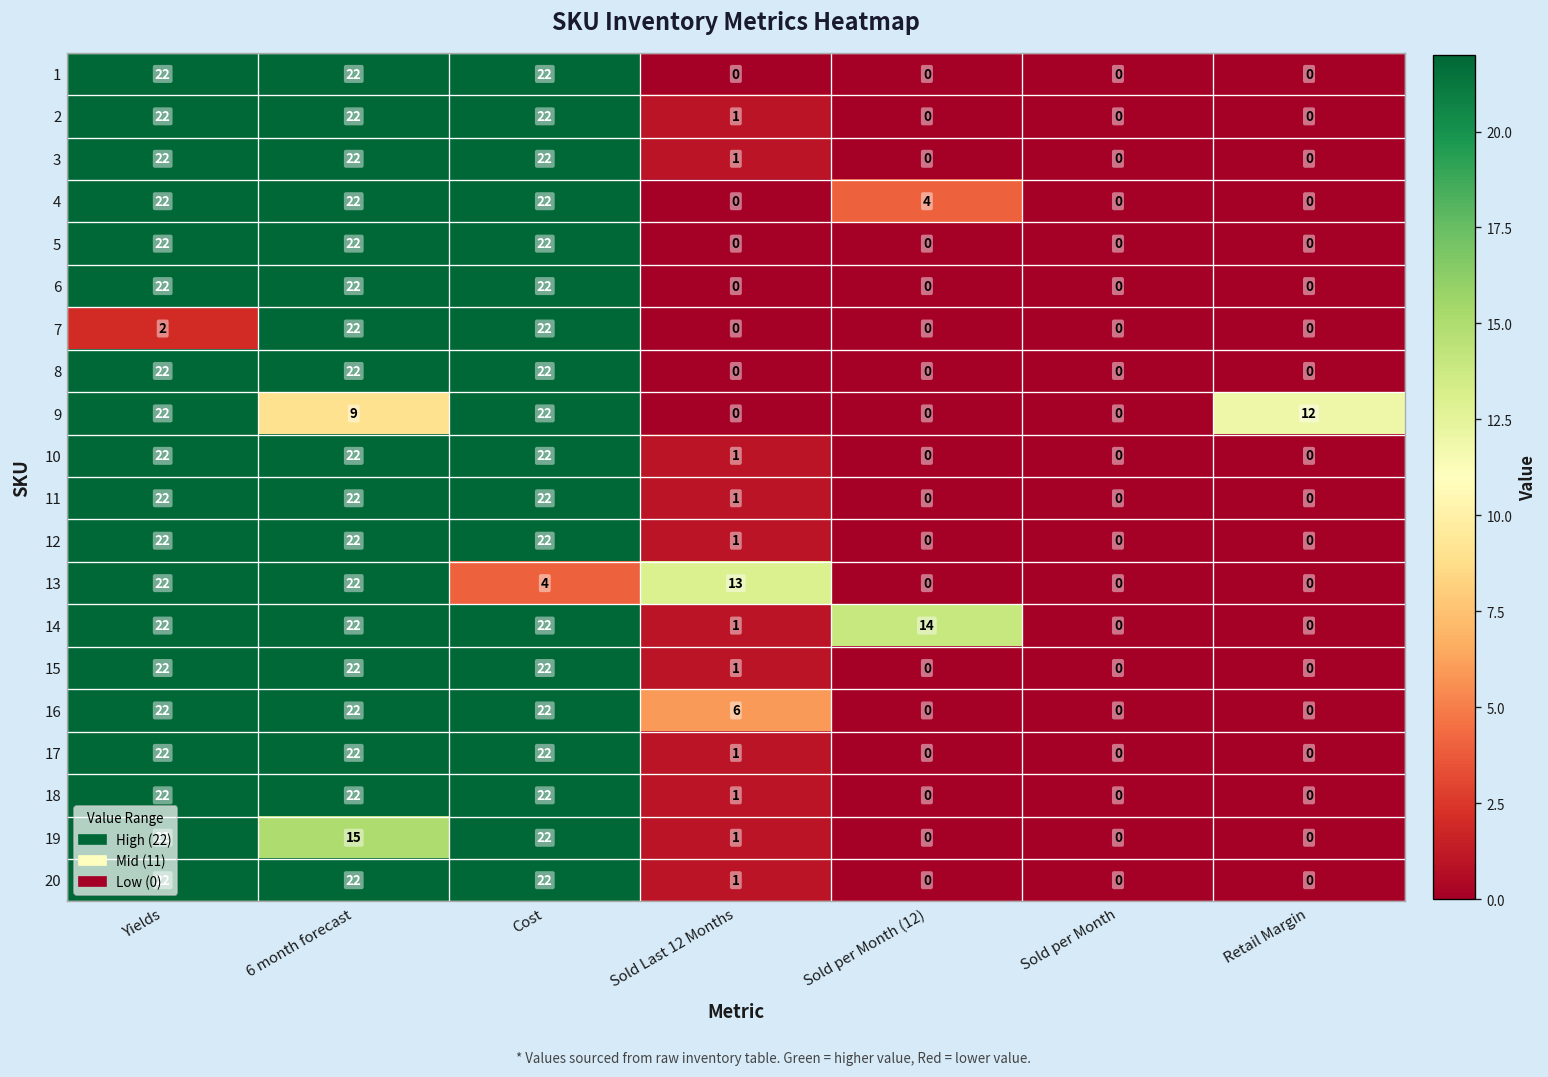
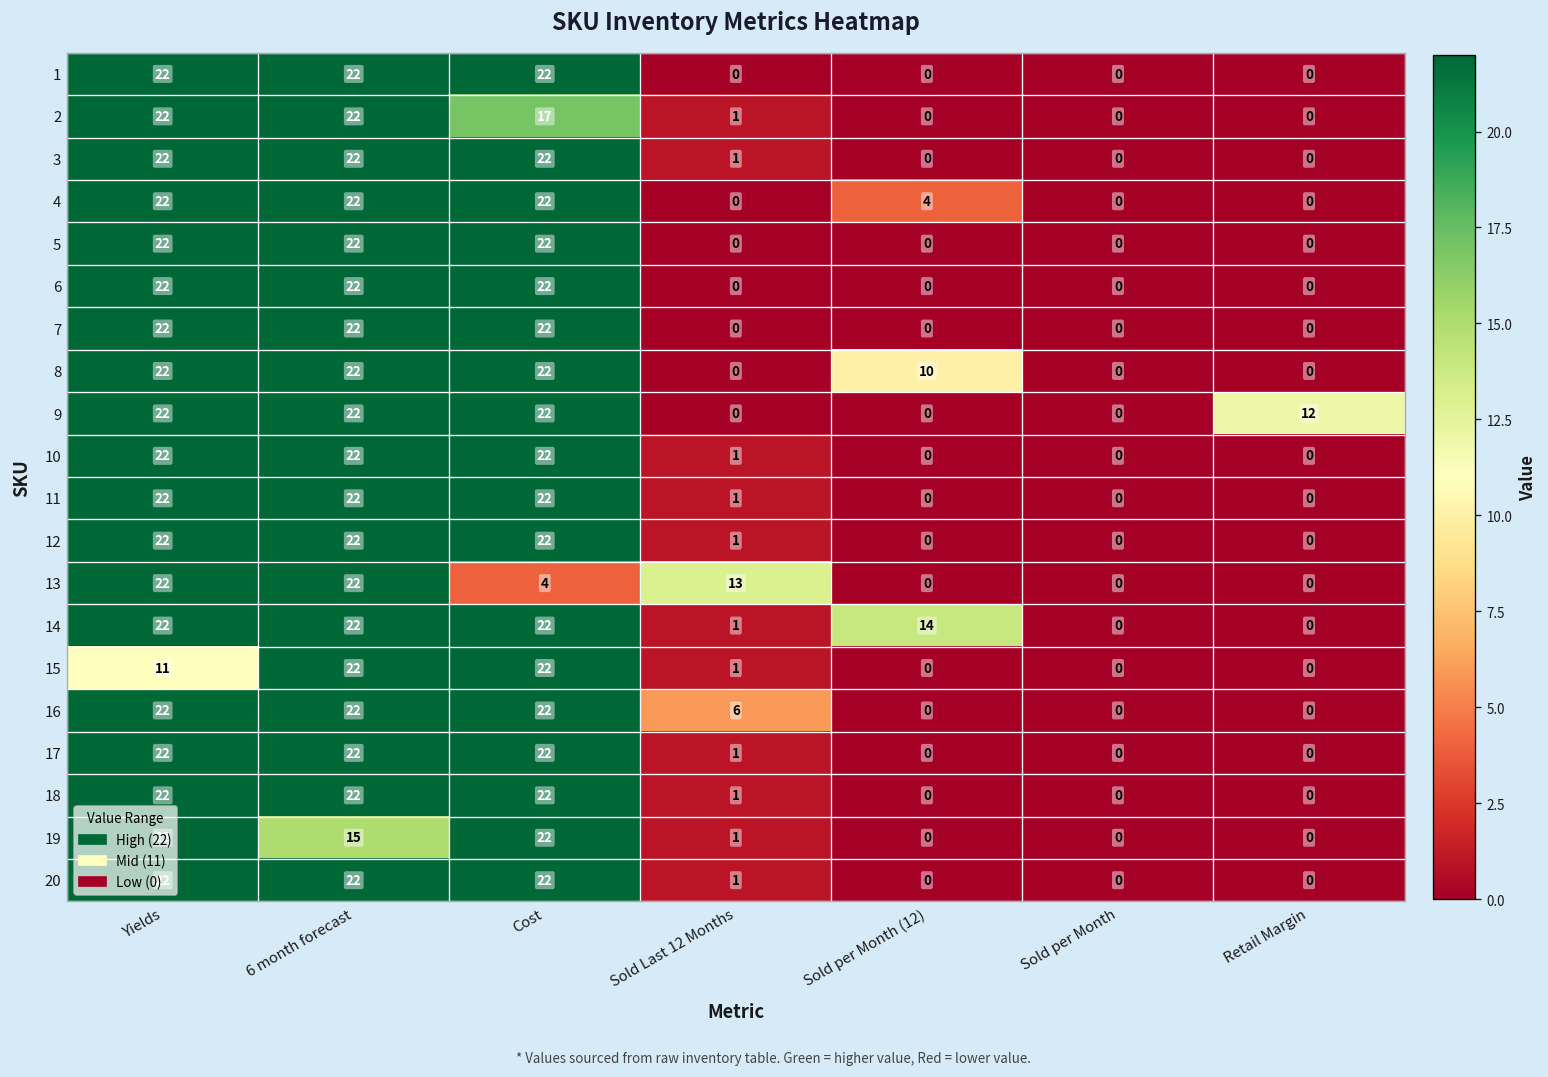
  {
    "2": {
-     "Cost": 22
+     "Cost": 17
    },
    "7": {
-     "Yields": 2
+     "Yields": 22
    },
    "8": {
-     "Sold per Month (12)": 0
+     "Sold per Month (12)": 10
    },
    "9": {
-     "6 month forecast": 9
+     "6 month forecast": 22
    },
    "15": {
-     "Yields": 22
+     "Yields": 11
    }
  }
